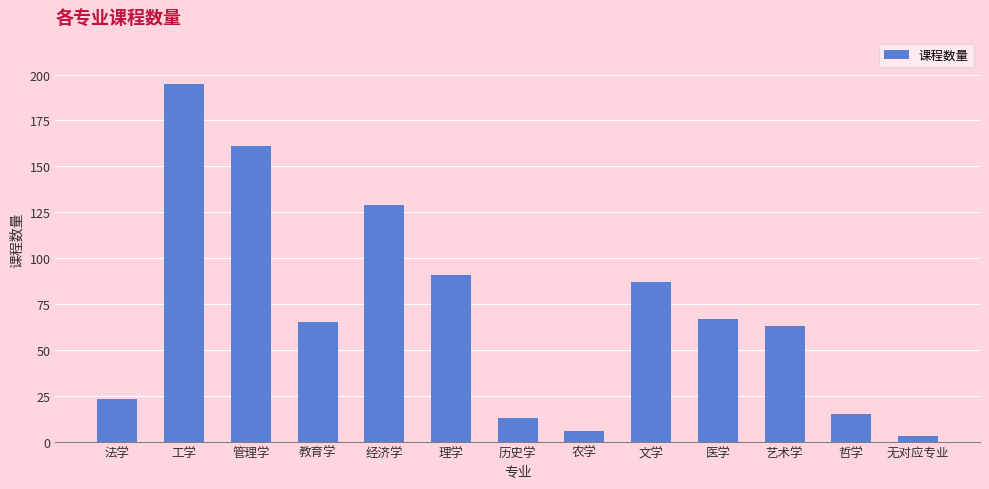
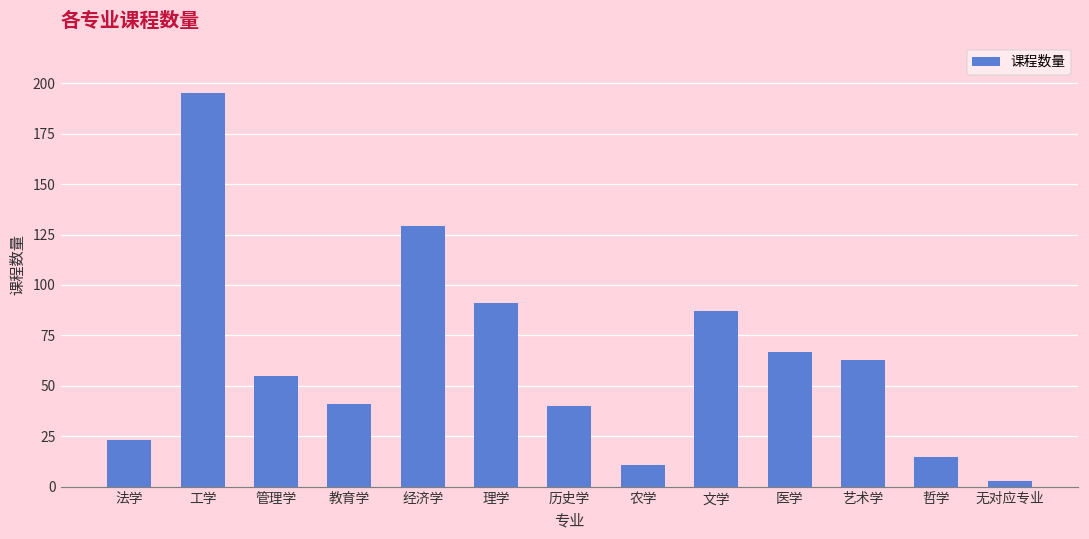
  {
    "法学": 23,
    "工学": 195,
-   "管理学": 161,
-   "教育学": 65,
+   "管理学": 55,
+   "教育学": 41,
    "经济学": 129,
    "理学": 91,
-   "历史学": 13,
-   "农学": 6,
+   "历史学": 40,
+   "农学": 11,
    "文学": 87,
    "医学": 67,
    "艺术学": 63,
    "哲学": 15,
    "无对应专业": 3
  }
